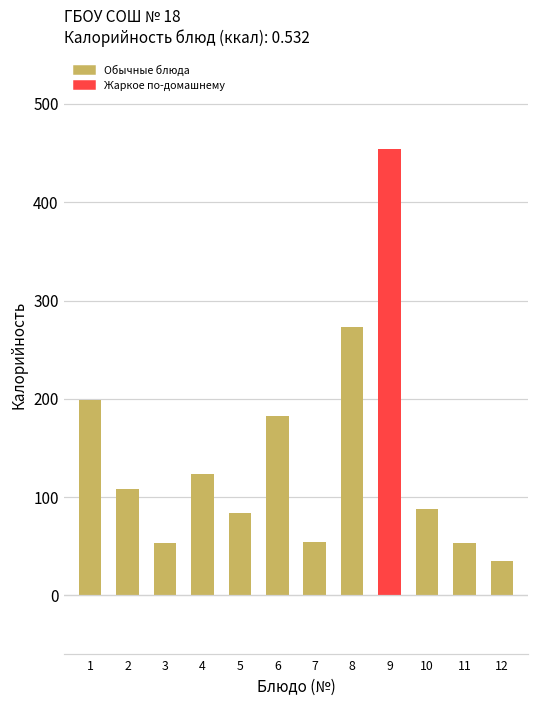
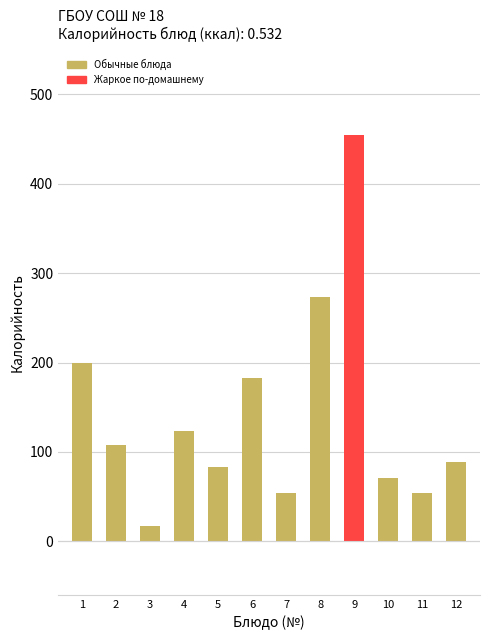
  {
    "1": 200,
    "2": 110,
-   "3": 50,
+   "3": 20,
    "4": 120,
    "5": 80,
    "6": 180,
    "7": 50,
    "8": 270,
    "9": 450,
-   "10": 90,
+   "10": 70,
    "11": 50,
-   "12": 40
+   "12": 90
  }
